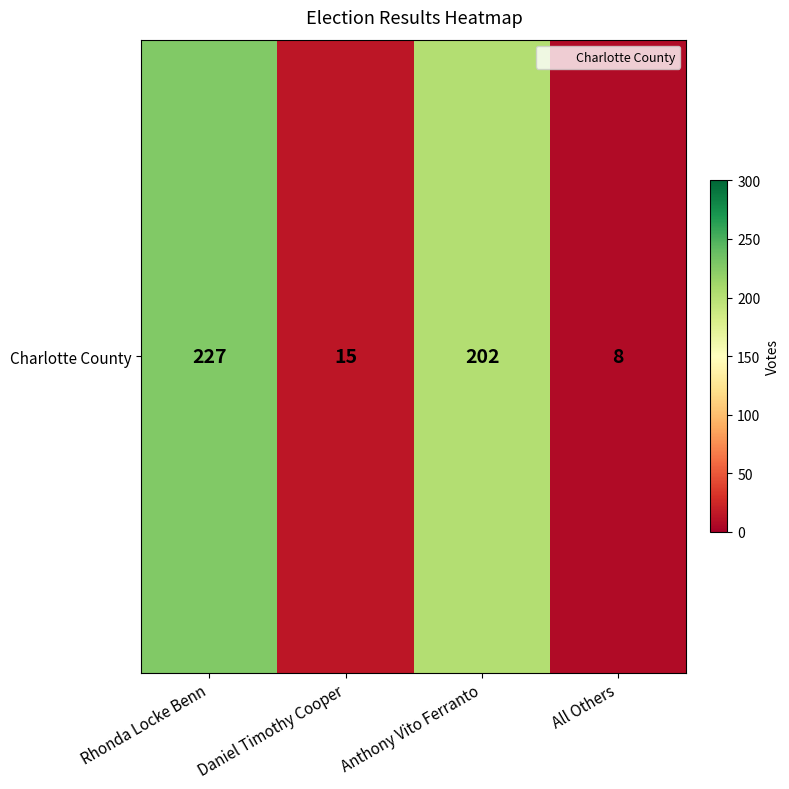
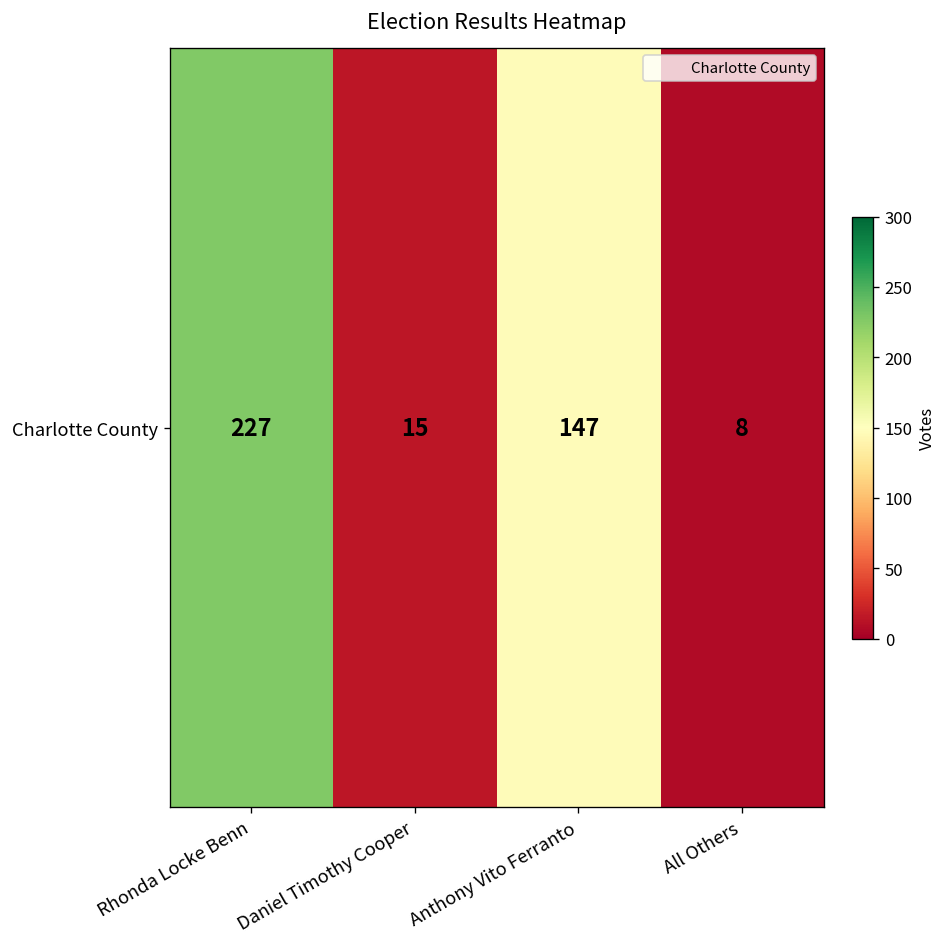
  {
    "Charlotte County": {
      "Rhonda Locke Benn": 227,
      "Daniel Timothy Cooper": 15,
-     "Anthony Vito Ferranto": 202,
+     "Anthony Vito Ferranto": 147,
      "All Others": 8
    }
  }
